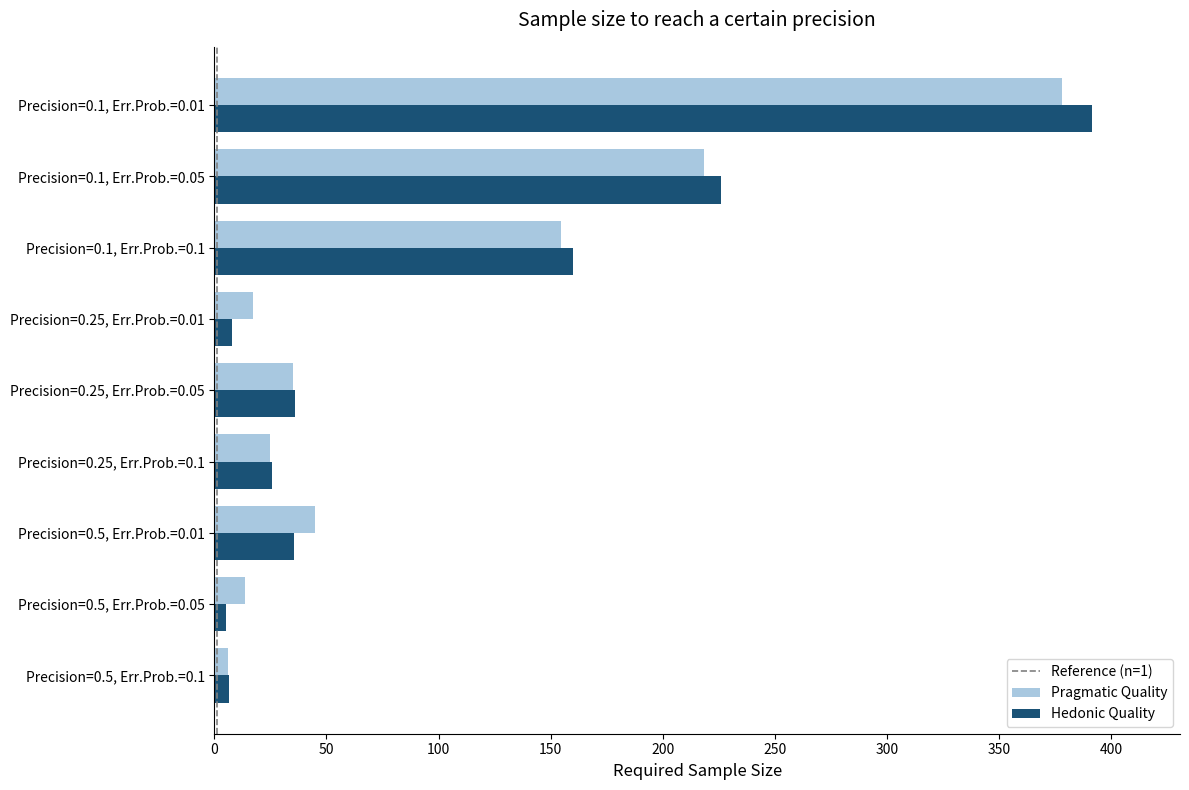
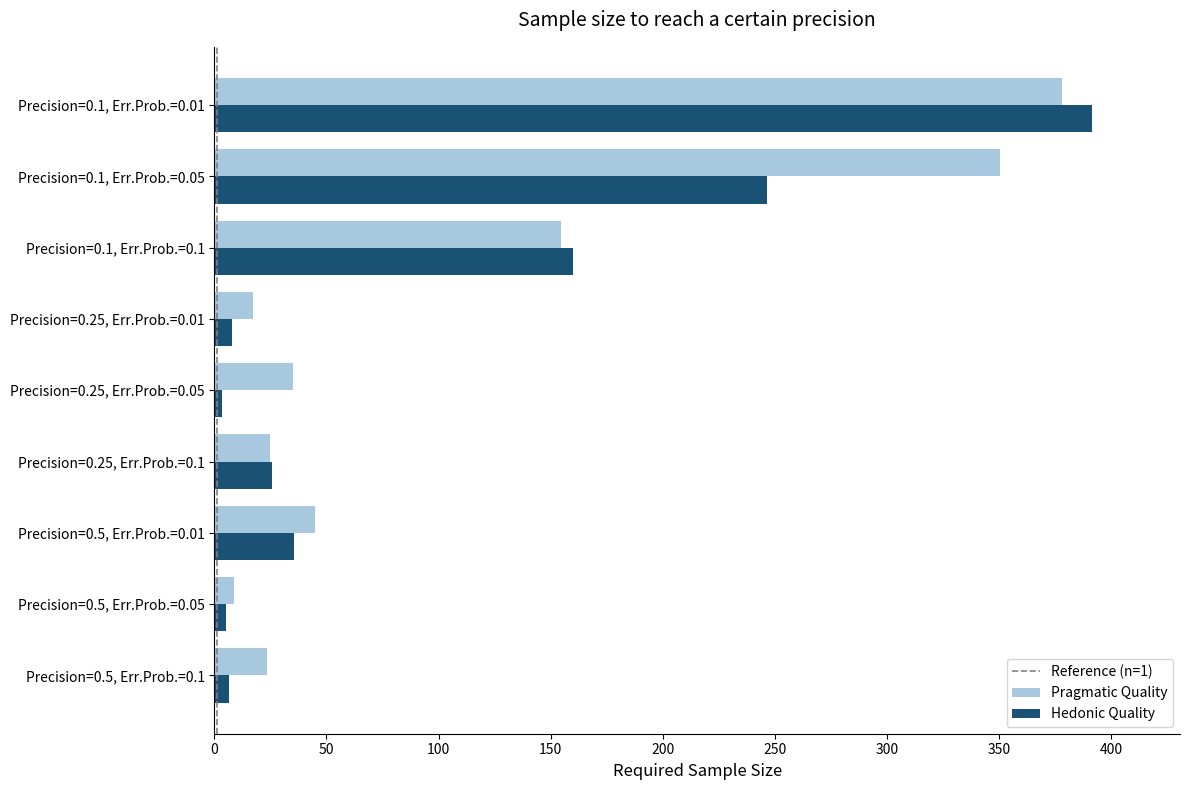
  {
    "Pragmatic Quality": {
      "Precision=0.1, Err.Prob.=0.01": 378,
-     "Precision=0.1, Err.Prob.=0.05": 218,
+     "Precision=0.1, Err.Prob.=0.05": 350,
      "Precision=0.1, Err.Prob.=0.1": 155,
      "Precision=0.25, Err.Prob.=0.01": 17,
      "Precision=0.25, Err.Prob.=0.05": 35,
      "Precision=0.25, Err.Prob.=0.1": 25,
      "Precision=0.5, Err.Prob.=0.01": 45,
-     "Precision=0.5, Err.Prob.=0.05": 13,
-     "Precision=0.5, Err.Prob.=0.1": 6
+     "Precision=0.5, Err.Prob.=0.05": 9,
+     "Precision=0.5, Err.Prob.=0.1": 24
    },
    "Hedonic Quality": {
      "Precision=0.1, Err.Prob.=0.01": 391,
-     "Precision=0.1, Err.Prob.=0.05": 226,
+     "Precision=0.1, Err.Prob.=0.05": 247,
      "Precision=0.1, Err.Prob.=0.1": 160,
      "Precision=0.25, Err.Prob.=0.01": 8,
-     "Precision=0.25, Err.Prob.=0.05": 36,
+     "Precision=0.25, Err.Prob.=0.05": 3,
      "Precision=0.25, Err.Prob.=0.1": 26,
      "Precision=0.5, Err.Prob.=0.01": 36,
      "Precision=0.5, Err.Prob.=0.05": 5,
      "Precision=0.5, Err.Prob.=0.1": 6
    }
  }
